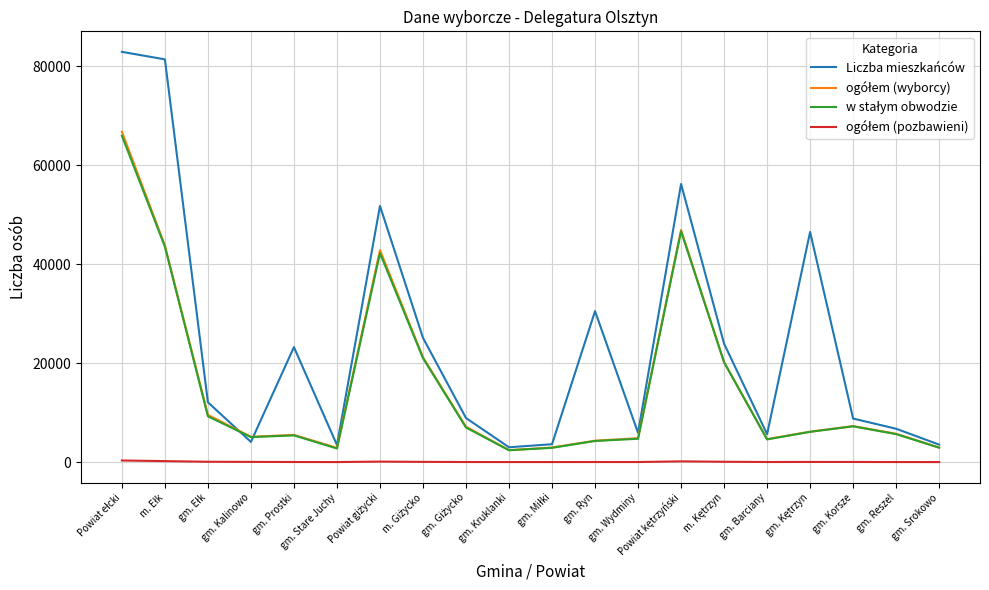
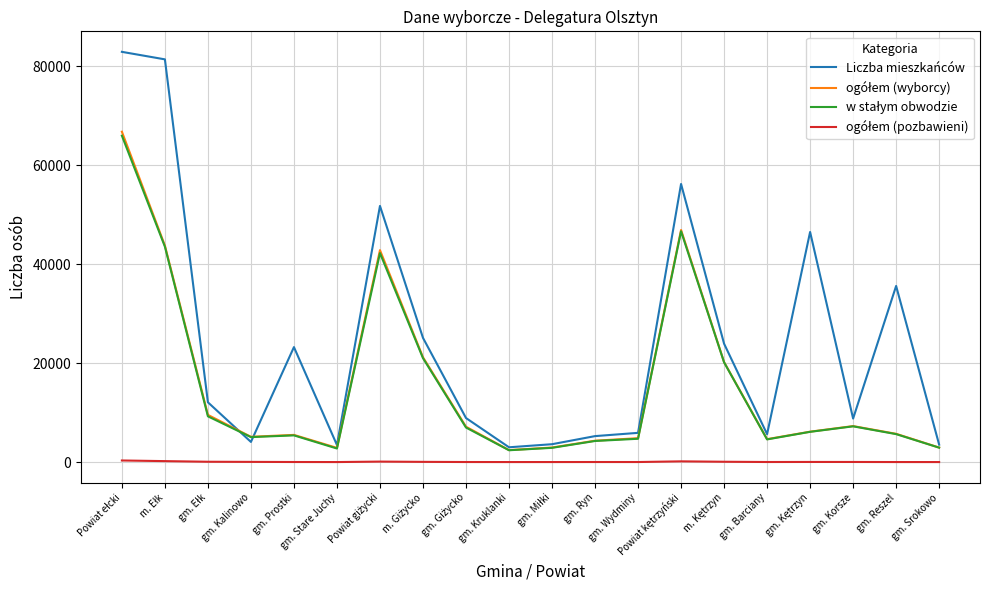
  {
    "Liczba mieszkańców": {
      "Powiat ełcki": 83000,
      "m. Ełk": 81000,
      "gm. Ełk": 12000,
      "gm. Kalinowo": 4000,
      "gm. Prostki": 23000,
      "gm. Stare Juchy": 3000,
      "Powiat giżycki": 52000,
      "m. Giżycko": 25000,
      "gm. Giżycko": 9000,
      "gm. Kruklanki": 3000,
      "gm. Miłki": 4000,
-     "gm. Ryn": 31000,
+     "gm. Ryn": 5000,
      "gm. Wydminy": 6000,
      "Powiat kętrzyński": 56000,
      "m. Kętrzyn": 24000,
      "gm. Barciany": 6000,
      "gm. Kętrzyn": 46000,
      "gm. Korsze": 9000,
-     "gm. Reszel": 7000,
+     "gm. Reszel": 36000,
      "gm. Srokowo": 4000
    },
    "ogółem (wyborcy)": {
      "Powiat ełcki": 67000,
      "Powiat giżycki": 43000
    },
    "w stałym obwodzie": {
      "Powiat ełcki": 66000,
      "Powiat giżycki": 42000
    },
    "ogółem (pozbawieni)": {
      "Powiat ełcki": 0,
      "m. Ełk": 0,
      "gm. Ełk": 0,
      "gm. Kalinowo": 0,
      "gm. Prostki": 0,
      "gm. Stare Juchy": 0,
      "Powiat giżycki": 0,
      "m. Giżycko": 0,
      "gm. Giżycko": 0,
      "gm. Kruklanki": 0,
      "gm. Miłki": 0,
      "gm. Ryn": 0,
      "gm. Wydminy": 0,
      "Powiat kętrzyński": 0,
      "m. Kętrzyn": 0,
      "gm. Barciany": 0,
      "gm. Kętrzyn": 0,
      "gm. Korsze": 0,
      "gm. Reszel": 0,
      "gm. Srokowo": 0
    }
  }
